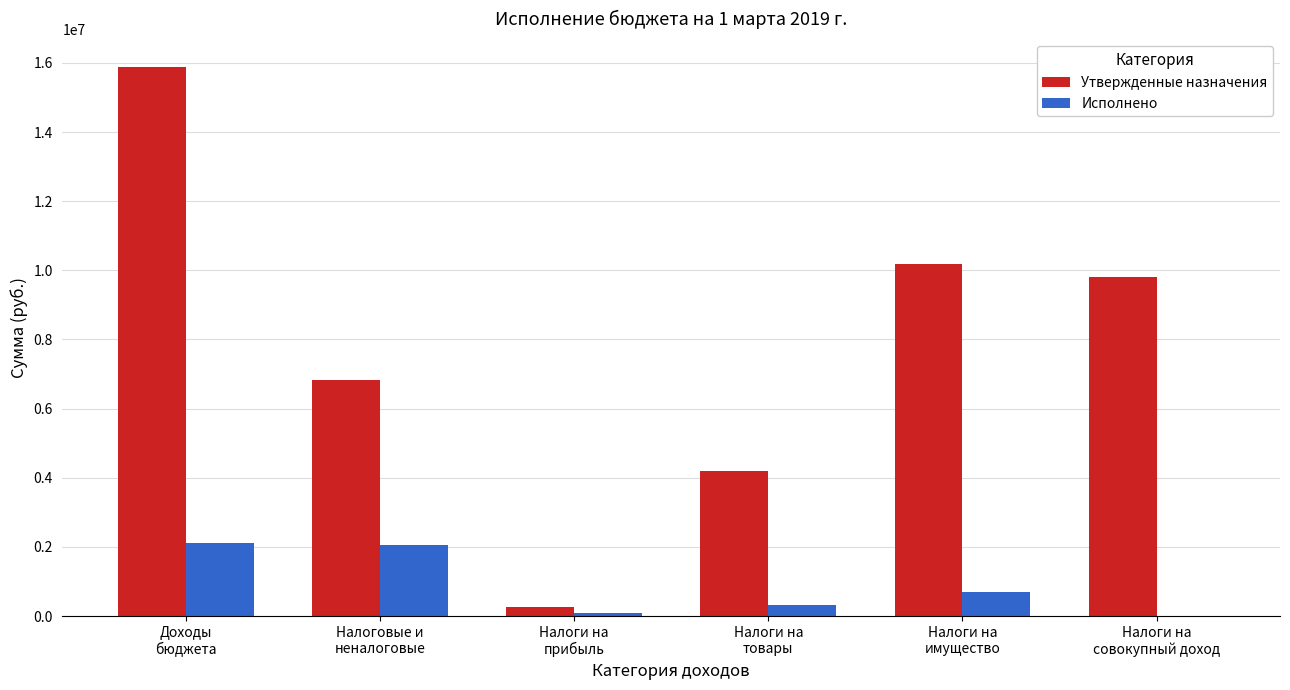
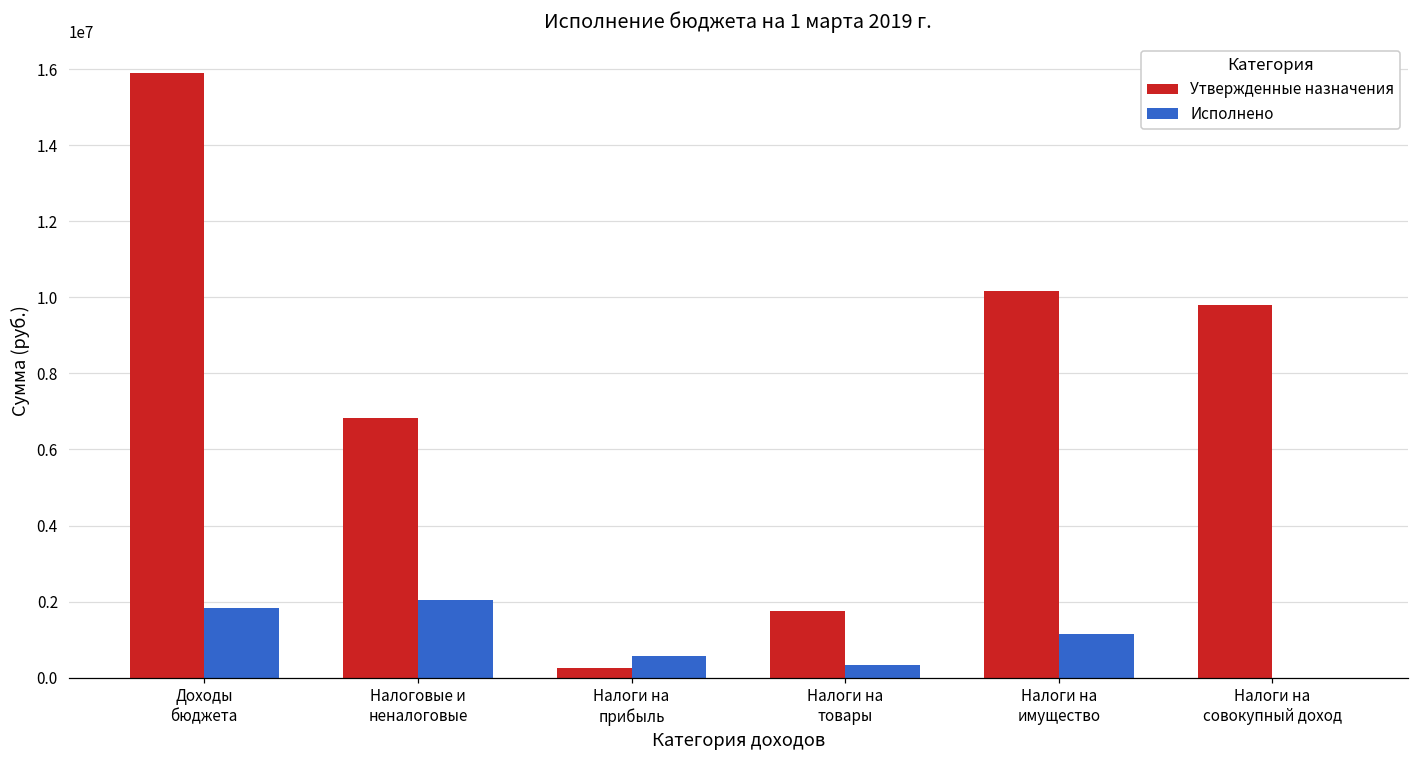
  {
    "Утвержденные назначения": {
      "Доходы бюджета": 15900000,
      "Налоговые и неналоговые": 6800000,
      "Налоги на прибыль": 300000,
-     "Налоги на товары": 4200000,
+     "Налоги на товары": 1800000,
      "Налоги на имущество": 10200000,
      "Налоги на совокупный доход": 9800000
    },
    "Исполнено": {
-     "Доходы бюджета": 2100000,
+     "Доходы бюджета": 1800000,
      "Налоговые и неналоговые": 2000000,
-     "Налоги на прибыль": 100000,
+     "Налоги на прибыль": 600000,
      "Налоги на товары": 300000,
-     "Налоги на имущество": 700000
+     "Налоги на имущество": 1200000
    }
  }
